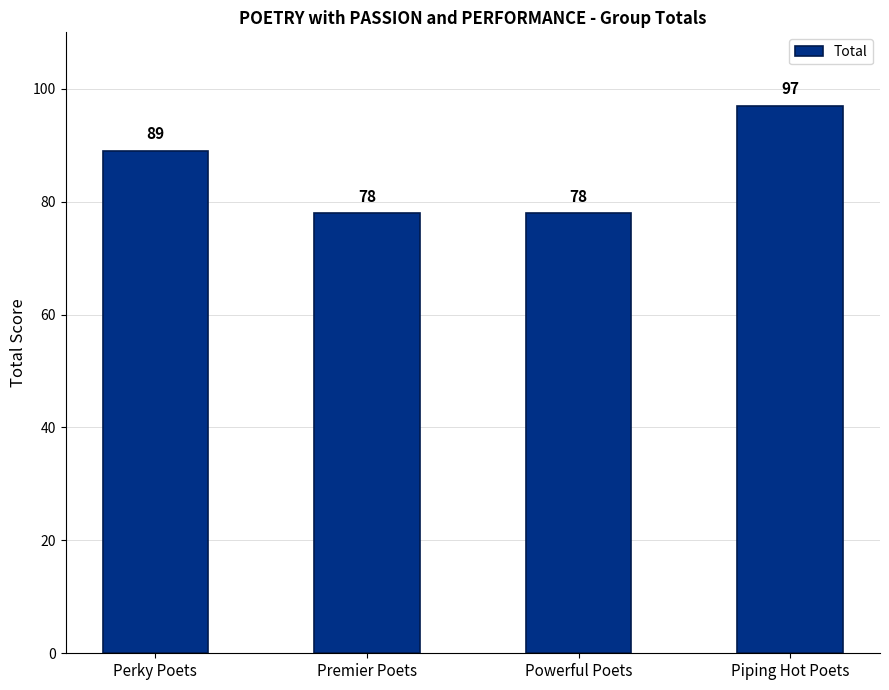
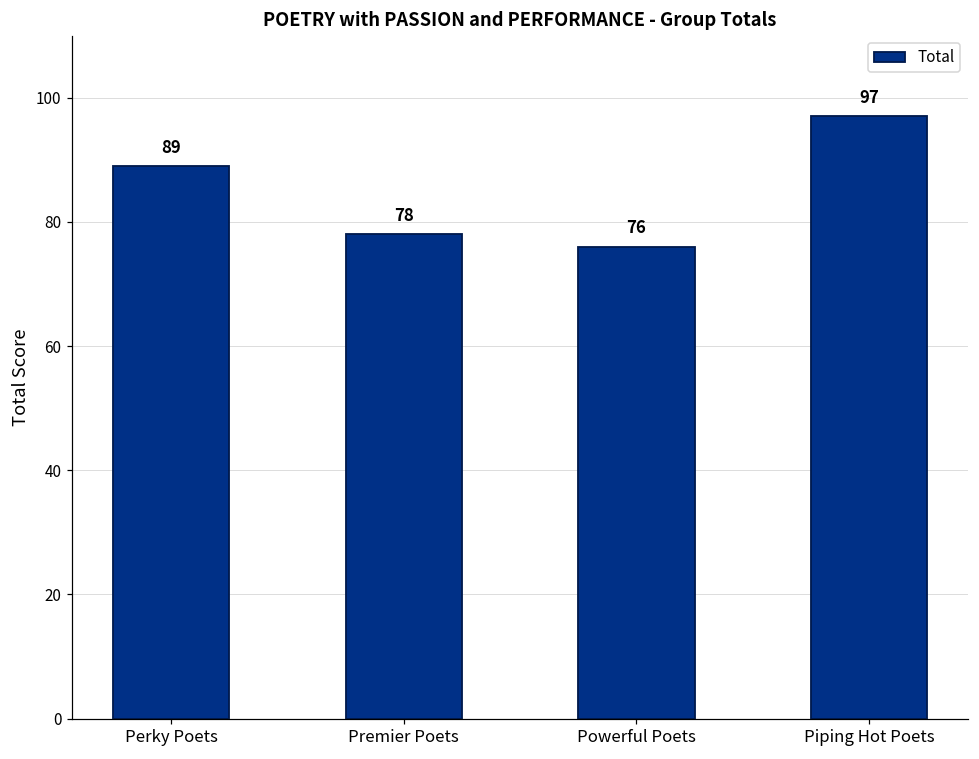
  {
    "Perky Poets": 89,
    "Premier Poets": 78,
-   "Powerful Poets": 78,
+   "Powerful Poets": 76,
    "Piping Hot Poets": 97
  }
